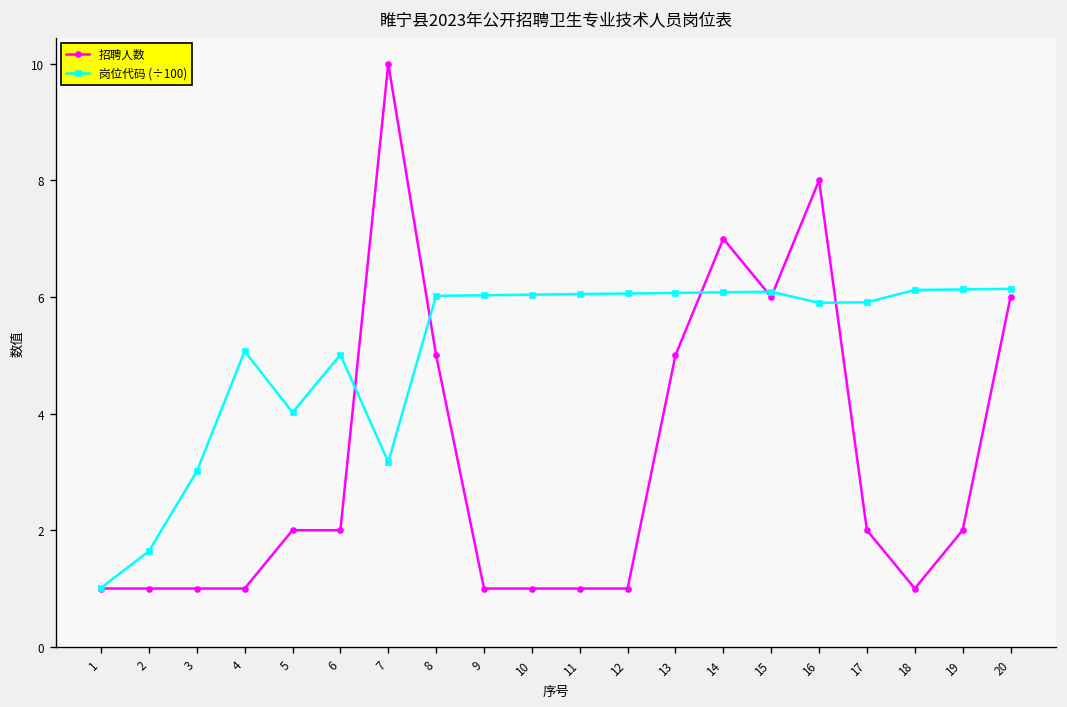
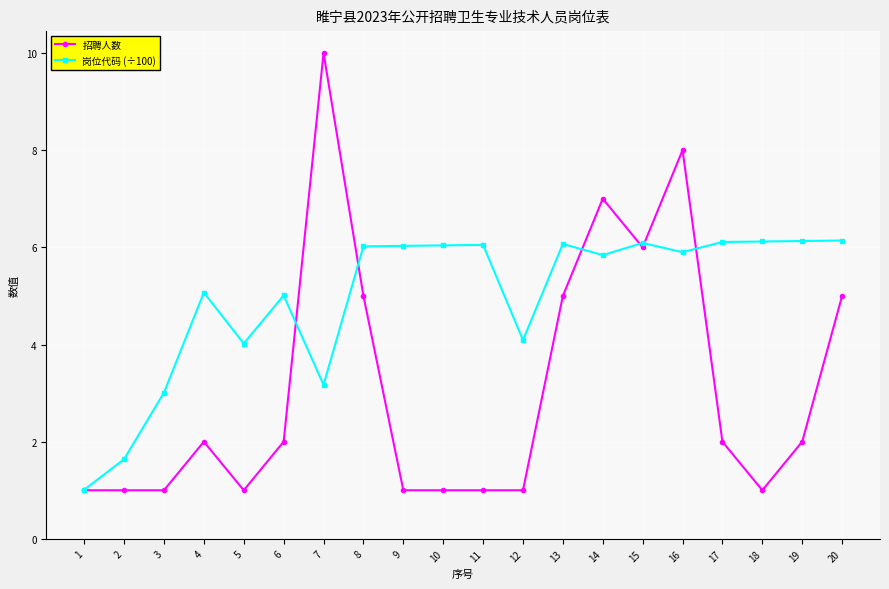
  {
    "招聘人数": {
      "2": 1,
      "3": 1,
-     "4": 1,
-     "5": 2,
+     "4": 2,
+     "5": 1,
      "6": 2,
      "7": 10,
      "8": 5,
      "9": 1,
      "10": 1,
      "11": 1,
      "12": 1,
      "13": 5,
      "14": 7,
      "15": 6,
      "16": 8,
      "17": 2,
      "18": 1,
      "19": 2,
-     "20": 6
+     "20": 5
    },
    "岗位代码 (÷100)": {
      "2": 1.6,
      "3": 3.0,
      "4": 5.1,
      "5": 4.0,
      "6": 5.0,
      "7": 3.2,
      "8": 6.0,
      "9": 6.0,
      "10": 6.0,
      "11": 6.1,
-     "12": 6.1,
+     "12": 4.1,
      "13": 6.1,
-     "14": 6.1,
+     "14": 5.8,
      "15": 6.1,
      "16": 5.9,
-     "17": 5.9,
+     "17": 6.1,
      "18": 6.1,
      "19": 6.1,
      "20": 6.1
    }
  }
